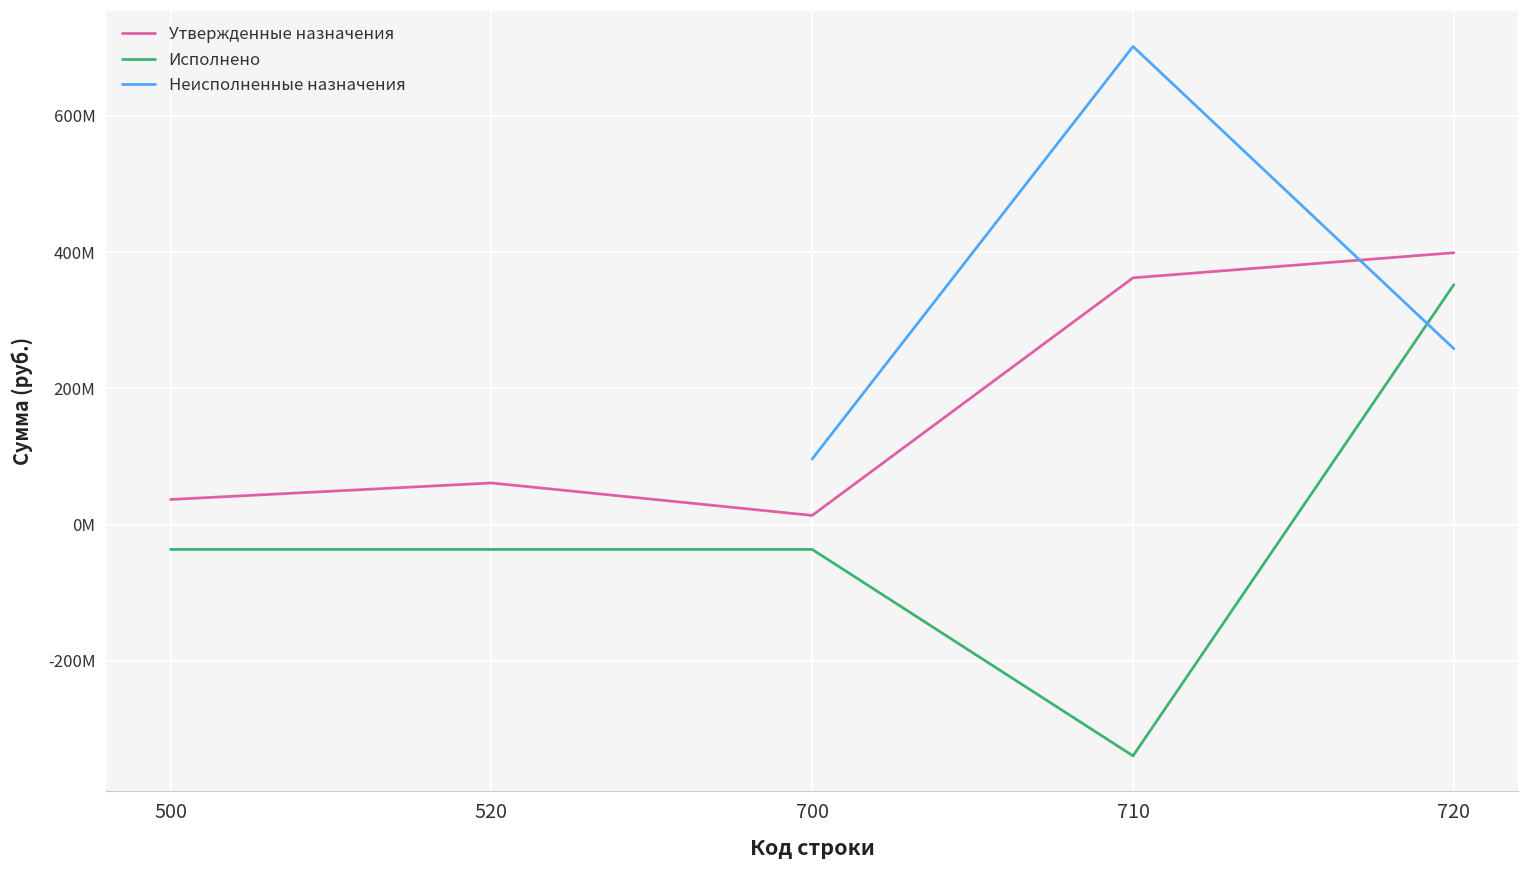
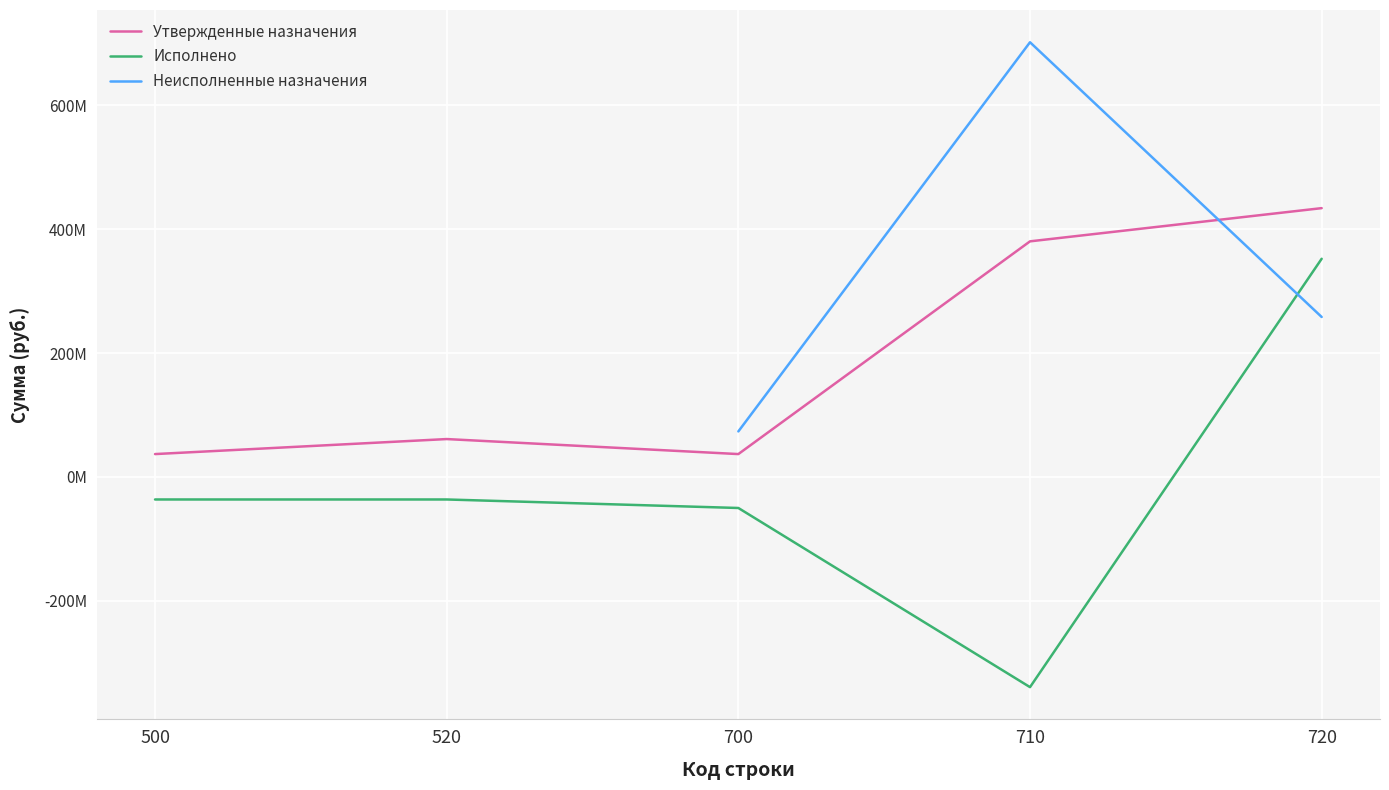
  {
    "Утвержденные назначения": {
      "500": 40000000,
      "520": 60000000,
-     "700": 10000000,
-     "710": 360000000,
-     "720": 400000000
+     "700": 40000000,
+     "710": 380000000,
+     "720": 430000000
    },
    "Исполнено": {
      "500": -40000000,
      "520": -40000000,
-     "700": -40000000,
+     "700": -50000000,
      "710": -340000000,
      "720": 350000000
    },
    "Неисполненные назначения": {
      "500": 190000000,
-     "700": 100000000,
+     "700": 70000000,
      "710": 700000000,
      "720": 260000000
    }
  }
